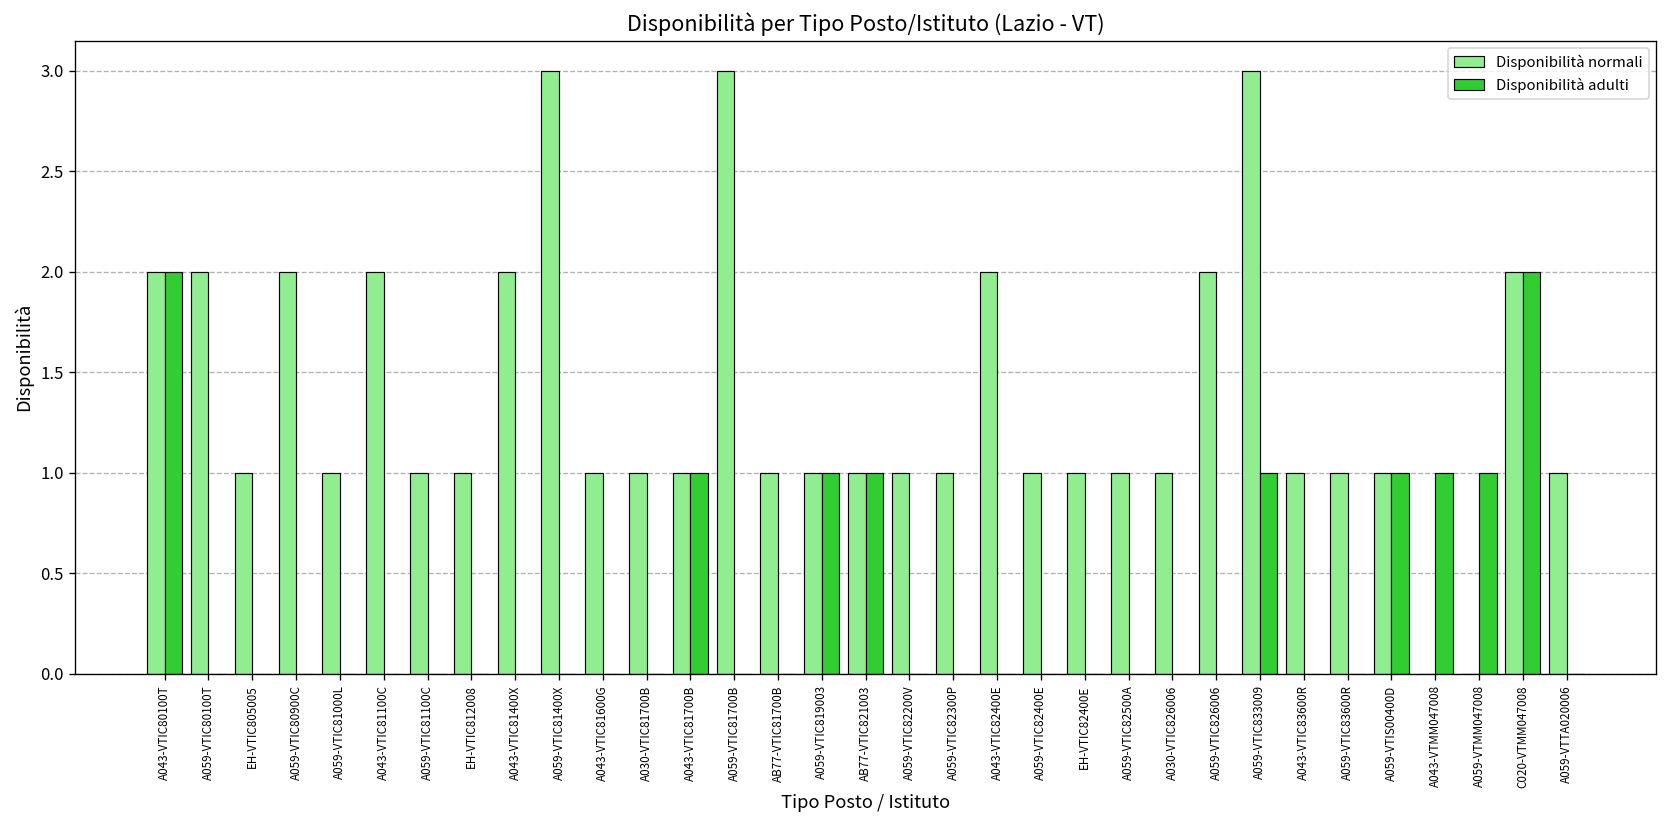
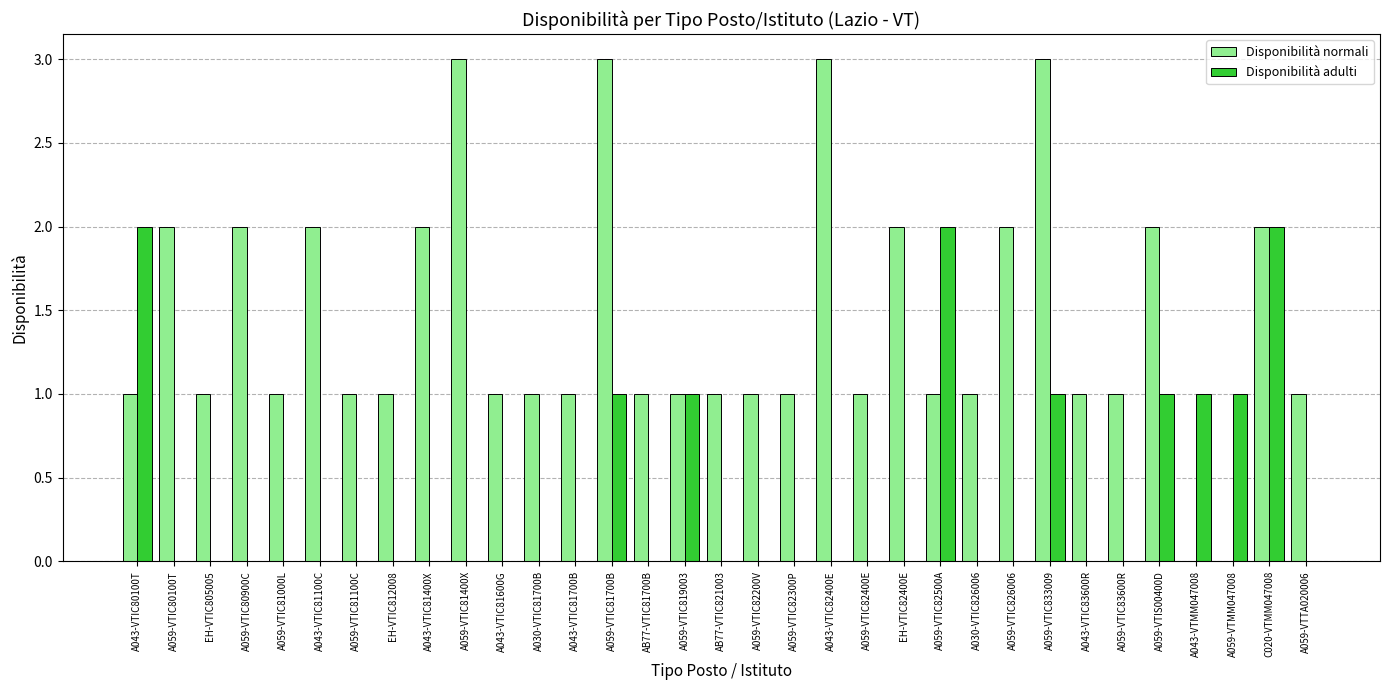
  {
    "Disponibilità normali": {
-     "A043-VTIC80100T": 2,
+     "A043-VTIC80100T": 1,
      "A059-VTIC80100T": 2,
      "EH-VTIC805005": 1,
      "A059-VTIC80900C": 2,
      "A059-VTIC81000L": 1,
      "A043-VTIC81100C": 2,
      "A059-VTIC81100C": 1,
      "EH-VTIC812008": 1,
      "A043-VTIC81400X": 2,
      "A059-VTIC81400X": 3,
      "A043-VTIC81600G": 1,
      "A030-VTIC81700B": 1,
      "A043-VTIC81700B": 1,
      "A059-VTIC81700B": 3,
      "AB77-VTIC81700B": 1,
      "A059-VTIC819003": 1,
      "AB77-VTIC821003": 1,
      "A059-VTIC82200V": 1,
      "A059-VTIC82300P": 1,
-     "A043-VTIC82400E": 2,
+     "A043-VTIC82400E": 3,
      "A059-VTIC82400E": 1,
-     "EH-VTIC82400E": 1,
+     "EH-VTIC82400E": 2,
      "A059-VTIC82500A": 1,
      "A030-VTIC826006": 1,
      "A059-VTIC826006": 2,
      "A059-VTIC833009": 3,
      "A043-VTIC83600R": 1,
      "A059-VTIC83600R": 1,
-     "A059-VTIS00400D": 1,
+     "A059-VTIS00400D": 2,
      "A043-VTMM047008": 0,
      "A059-VTMM047008": 0,
      "C020-VTMM047008": 2,
      "A059-VTTA020006": 1
    },
    "Disponibilità adulti": {
      "A043-VTIC80100T": 2,
      "A059-VTIC80100T": 0,
      "EH-VTIC805005": 0,
      "A059-VTIC80900C": 0,
      "A059-VTIC81000L": 0,
      "A043-VTIC81100C": 0,
      "A059-VTIC81100C": 0,
      "EH-VTIC812008": 0,
      "A043-VTIC81400X": 0,
      "A059-VTIC81400X": 0,
      "A043-VTIC81600G": 0,
      "A030-VTIC81700B": 0,
-     "A043-VTIC81700B": 1,
-     "A059-VTIC81700B": 0,
+     "A043-VTIC81700B": 0,
+     "A059-VTIC81700B": 1,
      "AB77-VTIC81700B": 0,
      "A059-VTIC819003": 1,
-     "AB77-VTIC821003": 1,
+     "AB77-VTIC821003": 0,
      "A059-VTIC82200V": 0,
      "A059-VTIC82300P": 0,
      "A043-VTIC82400E": 0,
      "A059-VTIC82400E": 0,
      "EH-VTIC82400E": 0,
-     "A059-VTIC82500A": 0,
+     "A059-VTIC82500A": 2,
      "A030-VTIC826006": 0,
      "A059-VTIC826006": 0,
      "A059-VTIC833009": 1,
      "A043-VTIC83600R": 0,
      "A059-VTIC83600R": 0,
      "A059-VTIS00400D": 1,
      "A043-VTMM047008": 1,
      "A059-VTMM047008": 1,
      "C020-VTMM047008": 2,
      "A059-VTTA020006": 0
    }
  }
